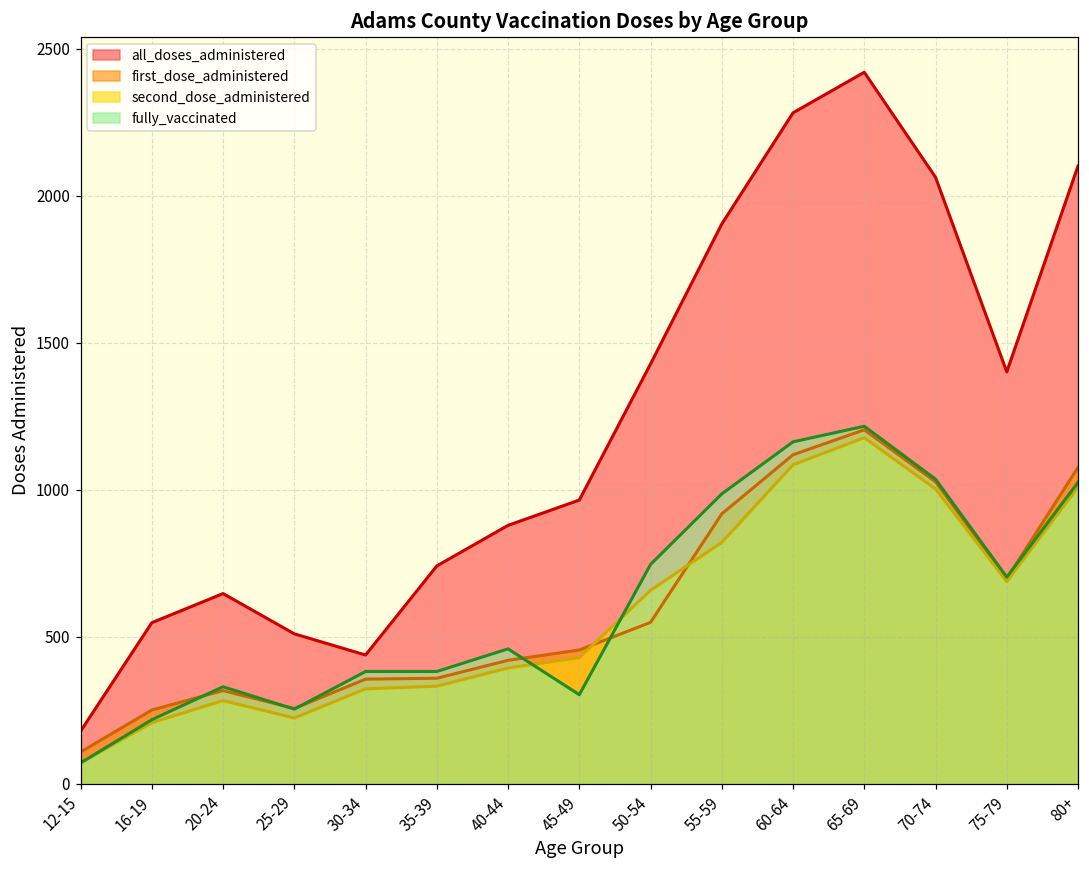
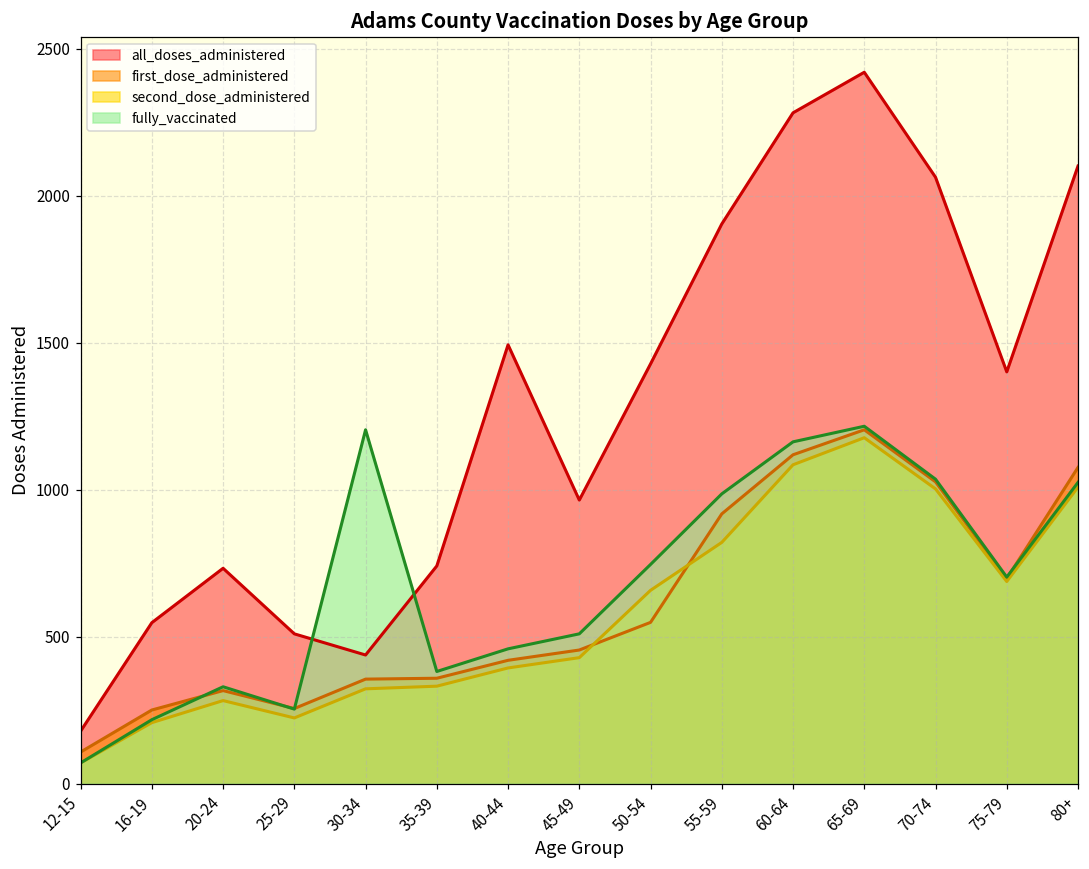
  {
    "all_doses_administered": {
      "12-15": 180,
      "16-19": 550,
-     "20-24": 650,
+     "20-24": 730,
      "25-29": 510,
      "30-34": 440,
      "35-39": 740,
-     "40-44": 880,
+     "40-44": 1490,
      "45-49": 970,
      "50-54": 1430,
      "55-59": 1900,
      "60-64": 2280,
      "65-69": 2420,
      "70-74": 2060,
      "75-79": 1400,
      "80+": 2100
    },
    "first_dose_administered": {
      "12-15": 110,
      "16-19": 250,
      "20-24": 320,
      "30-34": 360,
      "35-39": 360,
      "40-44": 420,
      "45-49": 460,
      "50-54": 550,
      "55-59": 920,
      "60-64": 1120,
      "65-69": 1200,
      "80+": 1080
    },
    "second_dose_administered": {
      "16-19": 210,
      "20-24": 280,
      "25-29": 220,
      "30-34": 320,
      "35-39": 330,
      "40-44": 390,
      "45-49": 430,
      "50-54": 660,
      "55-59": 820,
      "60-64": 1090,
      "65-69": 1180,
      "70-74": 1000,
      "75-79": 690,
      "80+": 1010
    },
    "fully_vaccinated": {
      "16-19": 220,
      "20-24": 330,
-     "30-34": 380,
+     "30-34": 1200,
      "35-39": 380,
      "40-44": 460,
-     "45-49": 300,
+     "45-49": 510,
      "50-54": 750,
      "55-59": 990,
      "60-64": 1160,
      "65-69": 1220,
      "80+": 1030
    }
  }
